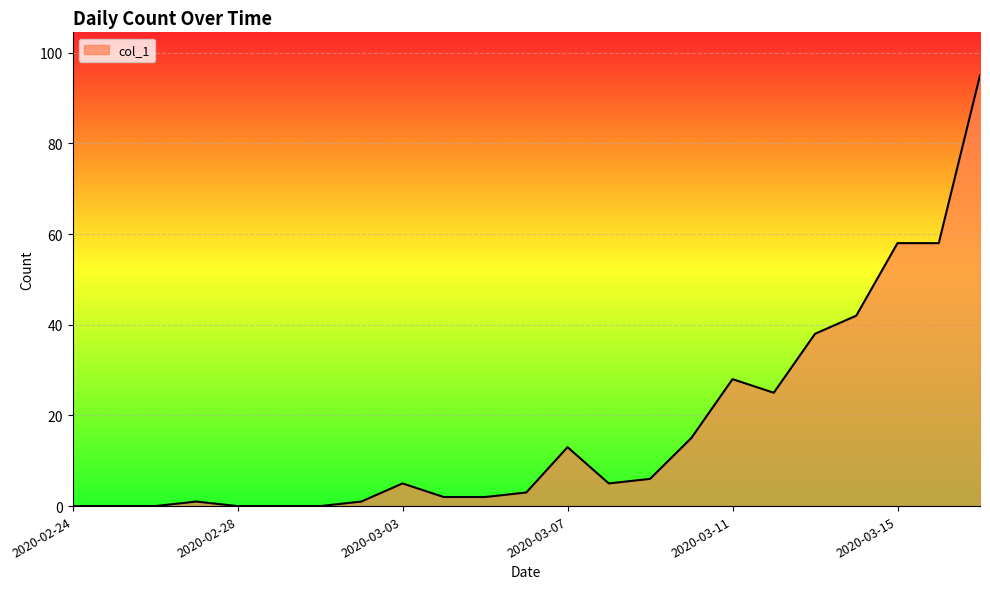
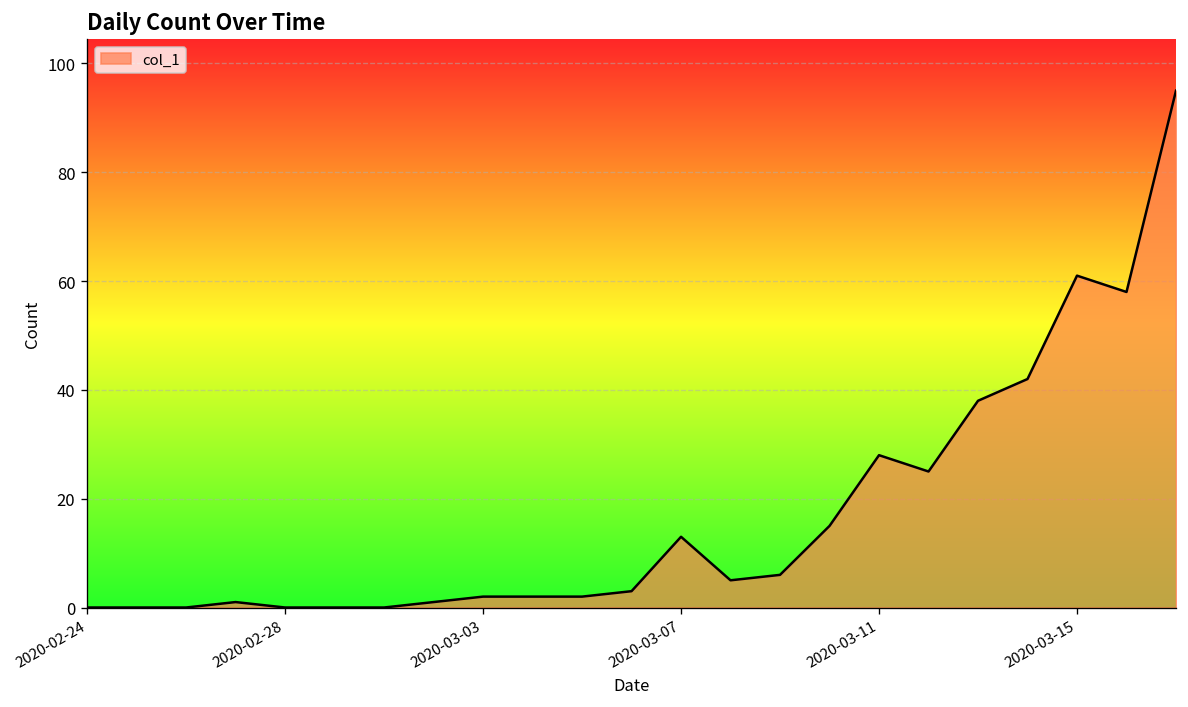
  {
    "2020-02-24": 0,
    "2020-02-28": 0,
-   "2020-03-03": 5,
+   "2020-03-03": 2,
    "2020-03-07": 13,
    "2020-03-11": 28,
-   "2020-03-15": 58
+   "2020-03-15": 61
  }
